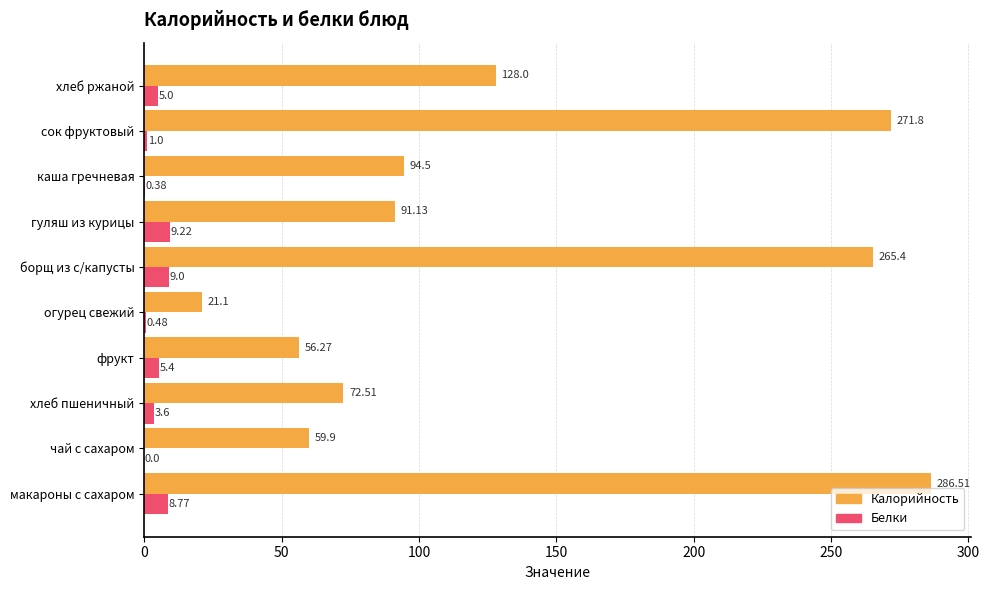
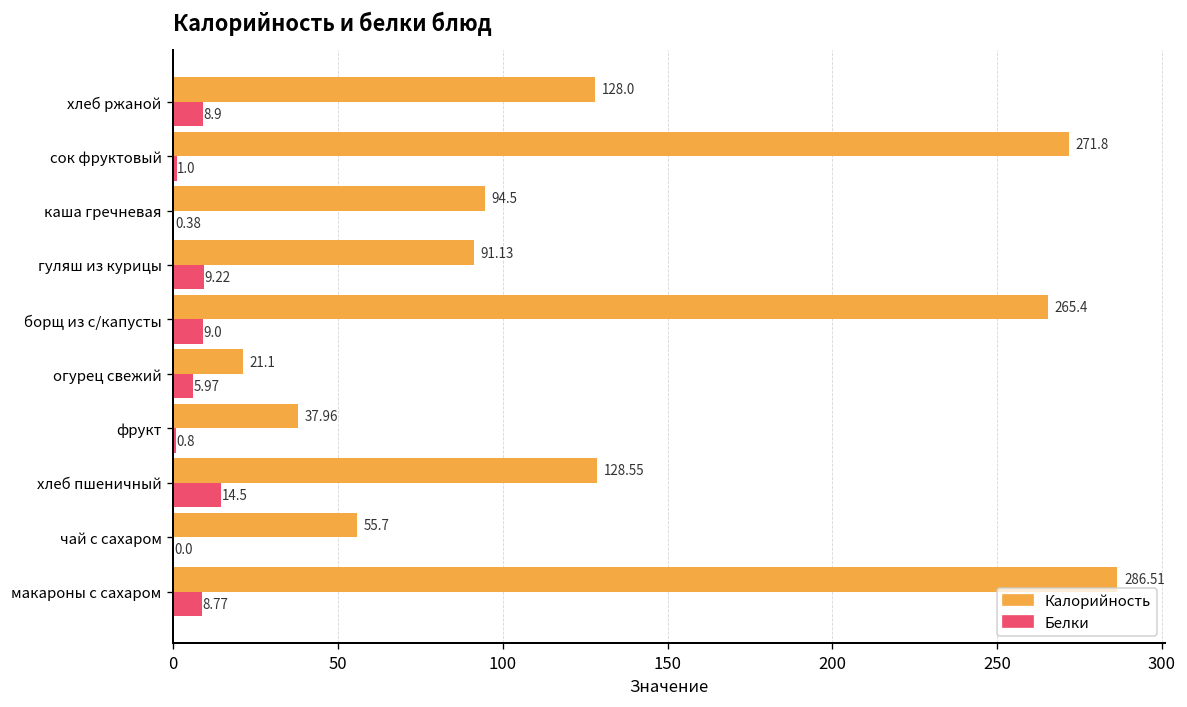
  {
    "Калорийность": {
      "хлеб ржаной": 128.0,
      "сок фруктовый": 271.8,
      "каша гречневая": 94.5,
      "гуляш из курицы": 91.13,
      "борщ из с/капусты": 265.4,
      "огурец свежий": 21.1,
-     "фрукт": 56.27,
-     "хлеб пшеничный": 72.51,
-     "чай с сахаром": 59.9
+     "фрукт": 37.96,
+     "хлеб пшеничный": 128.55,
+     "чай с сахаром": 55.7
    },
    "Белки": {
-     "хлеб ржаной": 5.0,
+     "хлеб ржаной": 8.9,
      "сок фруктовый": 1.0,
      "каша гречневая": 0.38,
      "гуляш из курицы": 9.22,
      "борщ из с/капусты": 9.0,
-     "огурец свежий": 0.48,
-     "фрукт": 5.4,
-     "хлеб пшеничный": 3.6,
+     "огурец свежий": 5.97,
+     "фрукт": 0.8,
+     "хлеб пшеничный": 14.5,
      "чай с сахаром": 0.0,
      "макароны с сахаром": 8.77
    }
  }
